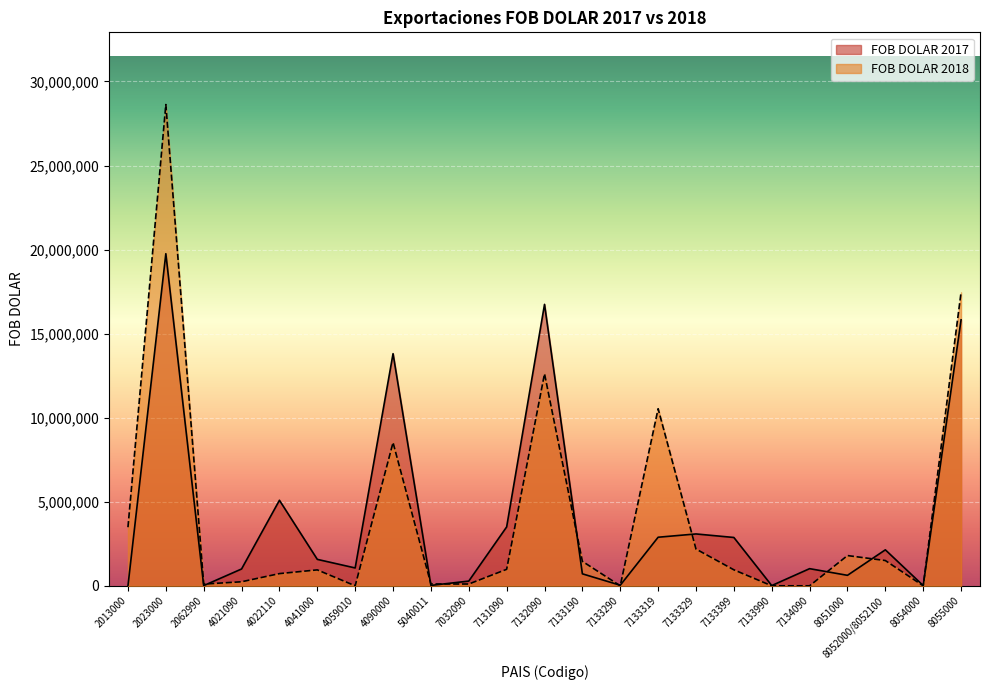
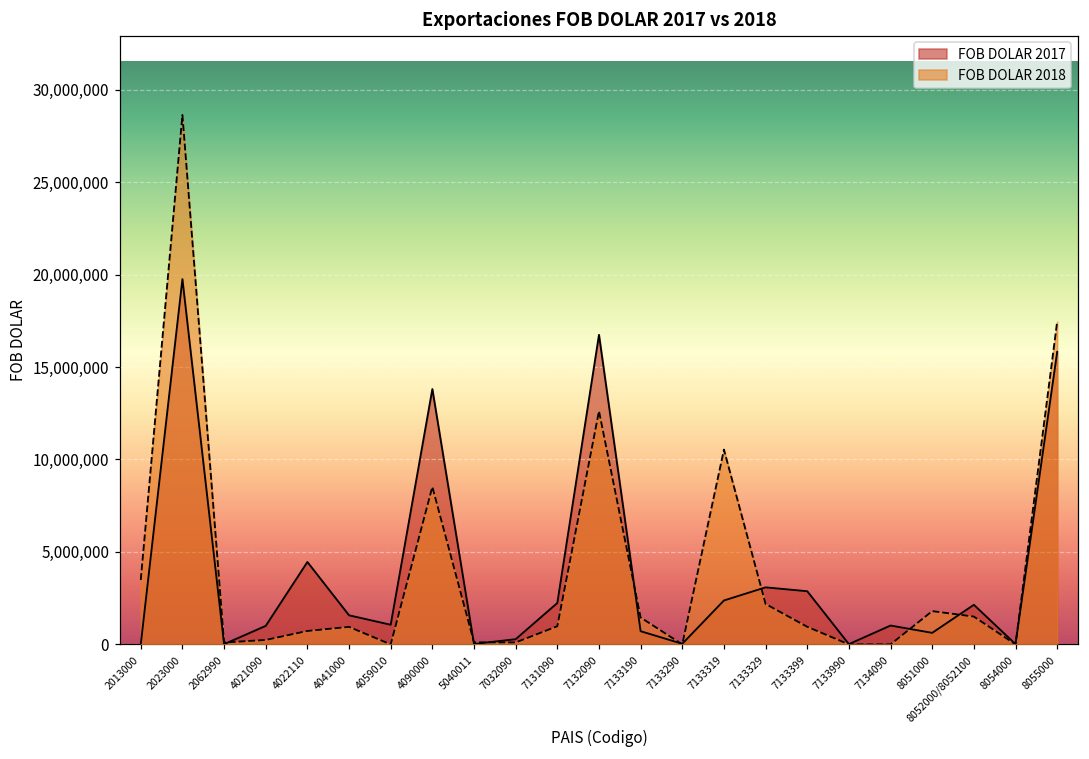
  {
    "FOB DOLAR 2017": {
      "2013000": "0",
      "2023000": "19,800,000",
      "4021090": "1,000,000",
-     "4022110": "5,100,000",
+     "4022110": "4,500,000",
      "4041000": "1,600,000",
      "4059010": "1,100,000",
      "4090000": "13,800,000",
      "7032090": "300,000",
-     "7131090": "3,500,000",
+     "7131090": "2,200,000",
      "7132090": "16,700,000",
      "7133190": "700,000",
-     "7133319": "2,900,000",
+     "7133319": "2,400,000",
      "7133329": "3,100,000",
      "7133399": "2,900,000",
      "7134090": "1,000,000",
      "8051000": "600,000",
      "8052000/8052100": "2,100,000",
      "8055000": "15,800,000"
    },
    "FOB DOLAR 2018": {
      "2013000": "3,500,000",
      "2023000": "28,600,000",
      "4021090": "200,000",
      "4022110": "700,000",
      "4041000": "900,000",
      "4059010": "0",
      "4090000": "8,500,000",
      "7032090": "100,000",
      "7131090": "1,000,000",
      "7132090": "12,600,000",
      "7133190": "1,500,000",
      "7133319": "10,500,000",
      "7133329": "2,200,000",
      "7133399": "1,000,000",
      "7134090": "0",
      "8051000": "1,800,000",
      "8052000/8052100": "1,500,000",
      "8055000": "17,500,000"
    }
  }
